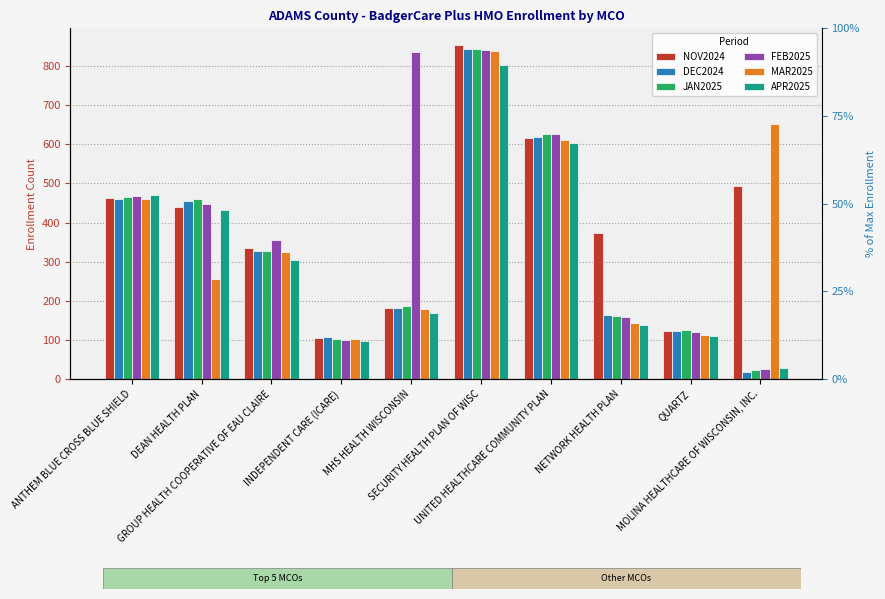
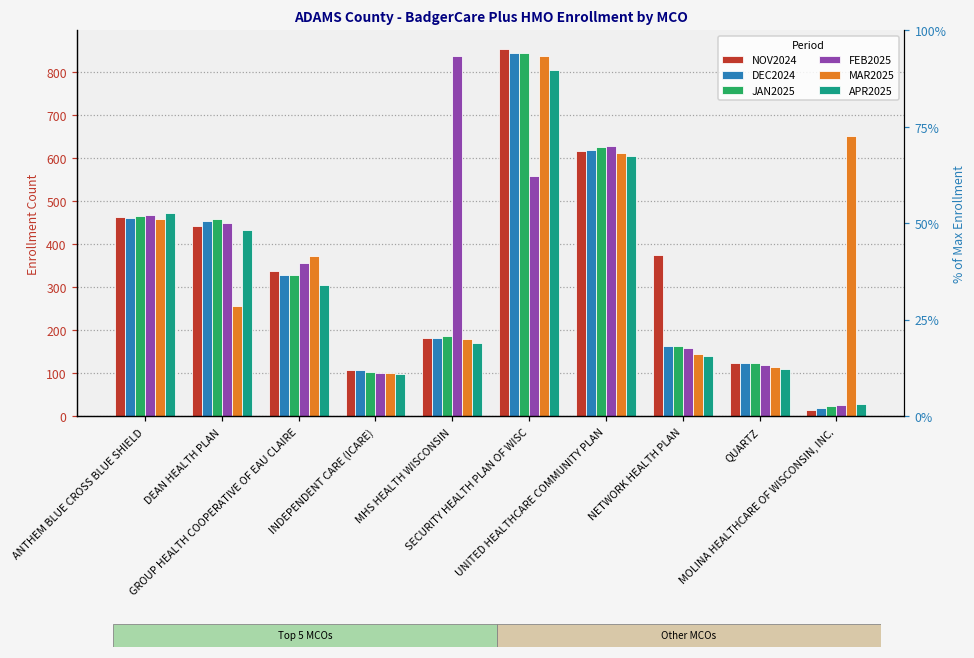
  {
    "NOV2024": {
      "ANTHEM BLUE CROSS BLUE SHIELD": 460,
      "DEAN HEALTH PLAN": 440,
      "GROUP HEALTH COOPERATIVE OF EAU CLAIRE": 340,
      "INDEPENDENT CARE (ICARE)": 110,
      "MHS HEALTH WISCONSIN": 180,
      "SECURITY HEALTH PLAN OF WISC": 850,
      "UNITED HEALTHCARE COMMUNITY PLAN": 620,
      "NETWORK HEALTH PLAN": 370,
      "QUARTZ": 120,
-     "MOLINA HEALTHCARE OF WISCONSIN, INC.": 490
+     "MOLINA HEALTHCARE OF WISCONSIN, INC.": 10
    },
    "DEC2024": {
      "ANTHEM BLUE CROSS BLUE SHIELD": 460,
      "DEAN HEALTH PLAN": 450,
      "GROUP HEALTH COOPERATIVE OF EAU CLAIRE": 330,
      "INDEPENDENT CARE (ICARE)": 110,
      "MHS HEALTH WISCONSIN": 180,
      "SECURITY HEALTH PLAN OF WISC": 850,
      "UNITED HEALTHCARE COMMUNITY PLAN": 620,
      "NETWORK HEALTH PLAN": 160,
      "QUARTZ": 120,
      "MOLINA HEALTHCARE OF WISCONSIN, INC.": 20
    },
    "FEB2025": {
      "ANTHEM BLUE CROSS BLUE SHIELD": 470,
      "DEAN HEALTH PLAN": 450,
      "GROUP HEALTH COOPERATIVE OF EAU CLAIRE": 360,
      "INDEPENDENT CARE (ICARE)": 100,
      "MHS HEALTH WISCONSIN": 840,
-     "SECURITY HEALTH PLAN OF WISC": 840,
+     "SECURITY HEALTH PLAN OF WISC": 560,
      "UNITED HEALTHCARE COMMUNITY PLAN": 630,
      "NETWORK HEALTH PLAN": 160,
      "QUARTZ": 120,
      "MOLINA HEALTHCARE OF WISCONSIN, INC.": 30
    },
    "MAR2025": {
      "ANTHEM BLUE CROSS BLUE SHIELD": 460,
      "DEAN HEALTH PLAN": 260,
-     "GROUP HEALTH COOPERATIVE OF EAU CLAIRE": 320,
+     "GROUP HEALTH COOPERATIVE OF EAU CLAIRE": 370,
      "INDEPENDENT CARE (ICARE)": 100,
      "MHS HEALTH WISCONSIN": 180,
      "SECURITY HEALTH PLAN OF WISC": 840,
      "UNITED HEALTHCARE COMMUNITY PLAN": 610,
      "NETWORK HEALTH PLAN": 140,
      "QUARTZ": 110,
      "MOLINA HEALTHCARE OF WISCONSIN, INC.": 650
    }
  }
